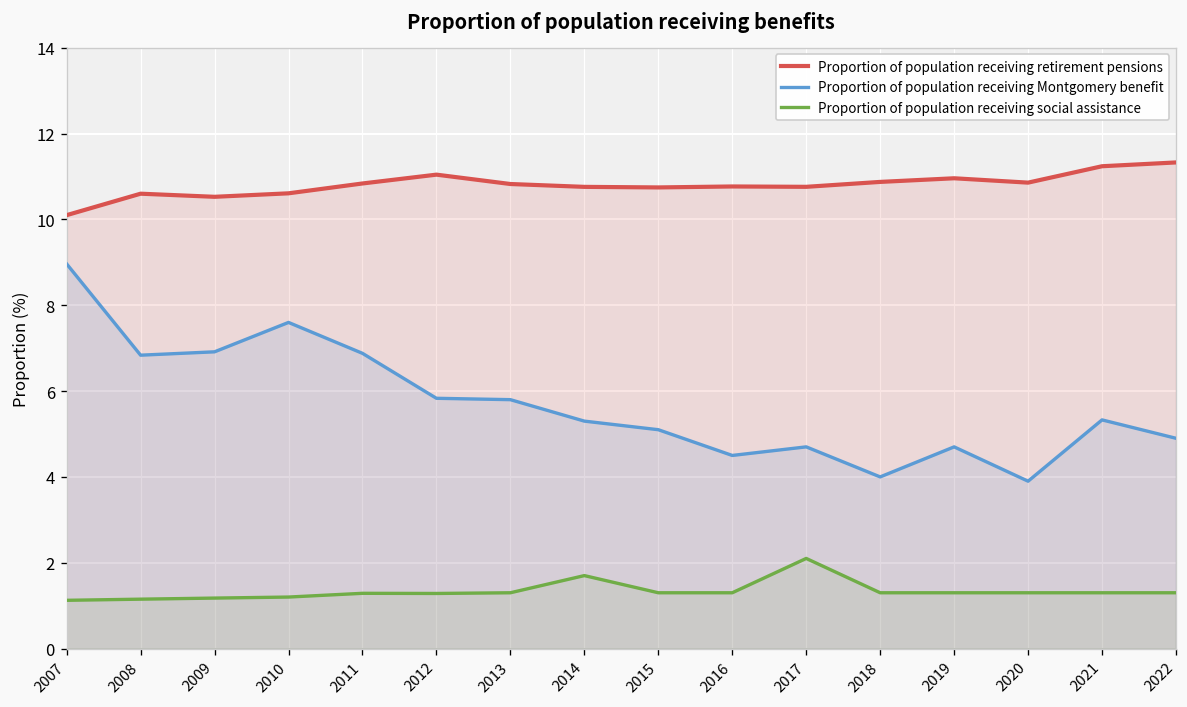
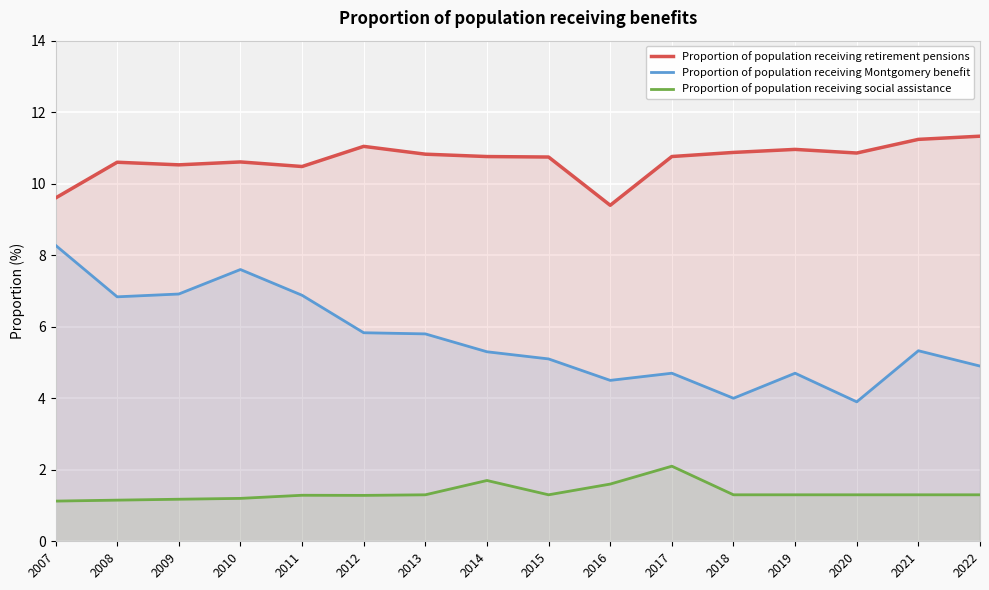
  {
    "Proportion of population receiving retirement pensions": {
-     "2007": 10.1,
+     "2007": 9.6,
      "2008": 10.6,
      "2009": 10.5,
      "2010": 10.6,
-     "2011": 10.8,
+     "2011": 10.5,
      "2012": 11.0,
      "2013": 10.8,
      "2014": 10.8,
      "2015": 10.7,
-     "2016": 10.8,
+     "2016": 9.4,
      "2017": 10.8,
      "2018": 10.9,
      "2019": 11.0,
      "2020": 10.9,
      "2021": 11.2,
      "2022": 11.3
    },
    "Proportion of population receiving Montgomery benefit": {
-     "2007": 9.0,
+     "2007": 8.3,
      "2008": 6.8,
      "2009": 6.9,
      "2010": 7.6,
      "2011": 6.9,
      "2012": 5.8,
      "2013": 5.8,
      "2014": 5.3,
      "2015": 5.1,
      "2016": 4.5,
      "2017": 4.7,
      "2018": 4.0,
      "2019": 4.7,
      "2020": 3.9,
      "2021": 5.3,
      "2022": 4.9
    },
    "Proportion of population receiving social assistance": {
      "2007": 1.1,
      "2008": 1.2,
      "2009": 1.2,
      "2010": 1.2,
      "2011": 1.3,
      "2012": 1.3,
      "2013": 1.3,
      "2014": 1.7,
      "2015": 1.3,
-     "2016": 1.3,
+     "2016": 1.6,
      "2017": 2.1,
      "2018": 1.3,
      "2019": 1.3,
      "2020": 1.3,
      "2021": 1.3,
      "2022": 1.3
    }
  }
